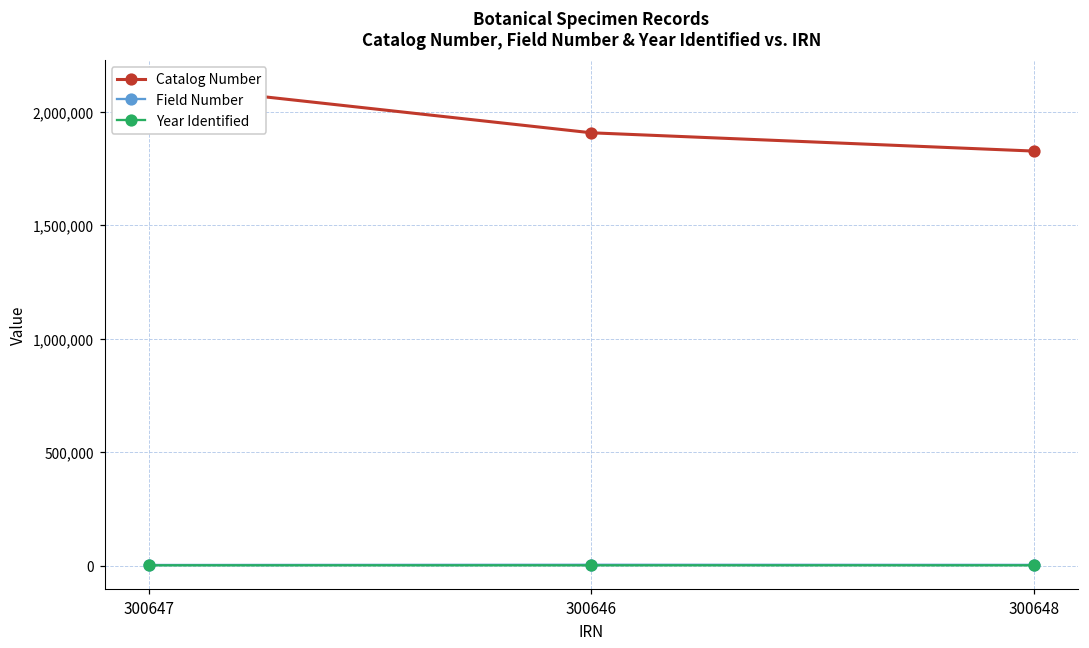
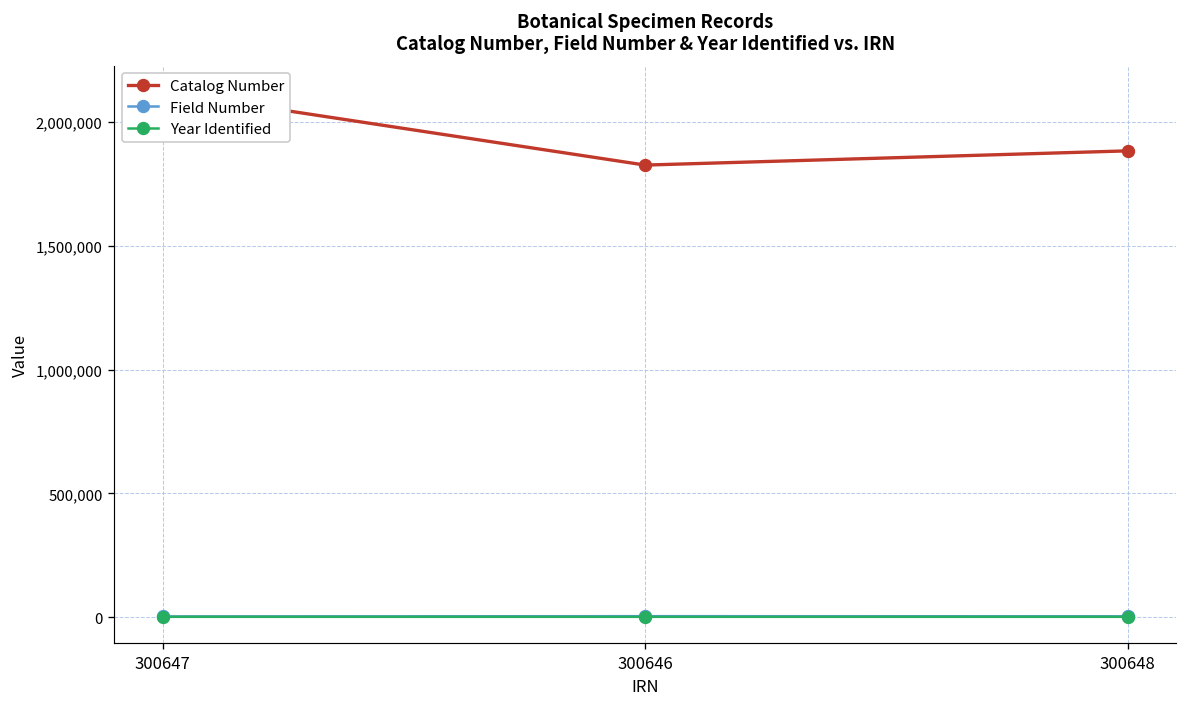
  {
    "Catalog Number": {
-     "300646": "1,910,000",
-     "300648": "1,830,000"
+     "300646": "1,830,000",
+     "300648": "1,880,000"
    }
  }
